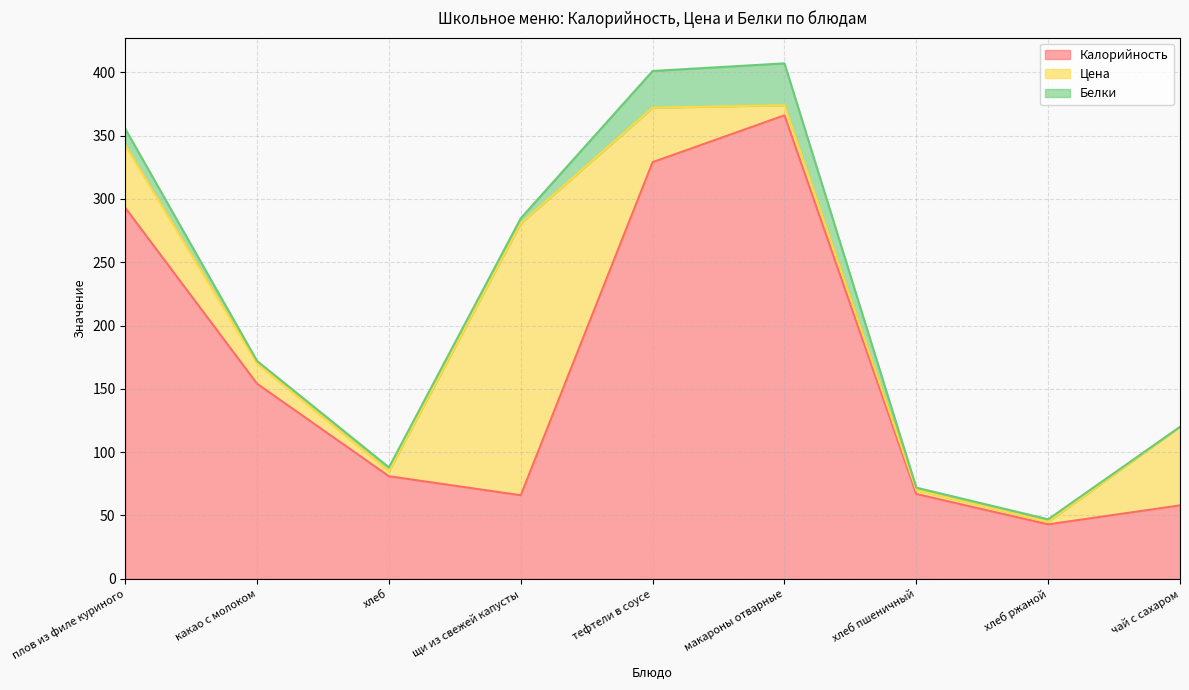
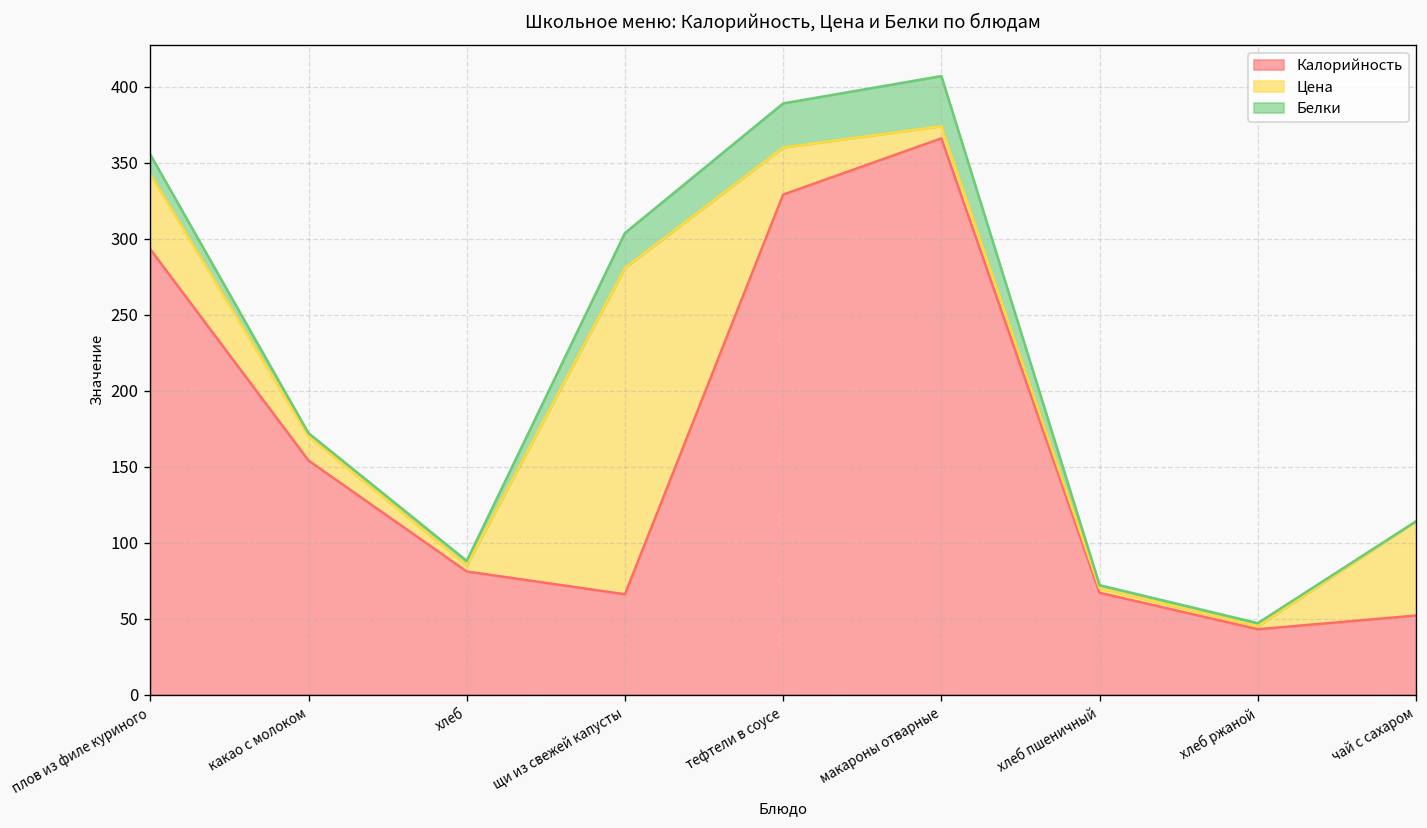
  {
    "Калорийность": {
      "плов из филе куриного": 293,
      "какао с молоком": 154,
      "хлеб": 81,
      "щи из свежей капусты": 66,
      "тефтели в соусе": 329,
      "макароны отварные": 366,
      "хлеб пшеничный": 67,
      "хлеб ржаной": 43,
-     "чай с сахаром": 58
+     "чай с сахаром": 52
    },
    "Цена": {
      "плов из филе куриного": 49,
      "хлеб": 4,
      "щи из свежей капусты": 215,
-     "тефтели в соусе": 43,
+     "тефтели в соусе": 31,
      "макароны отварные": 8,
      "хлеб пшеничный": 3
    },
    "Белки": {
      "плов из филе куриного": 13,
      "хлеб": 3,
-     "щи из свежей капусты": 4,
+     "щи из свежей капусты": 23,
      "тефтели в соусе": 29,
      "макароны отварные": 33,
      "хлеб пшеничный": 2
    }
  }
